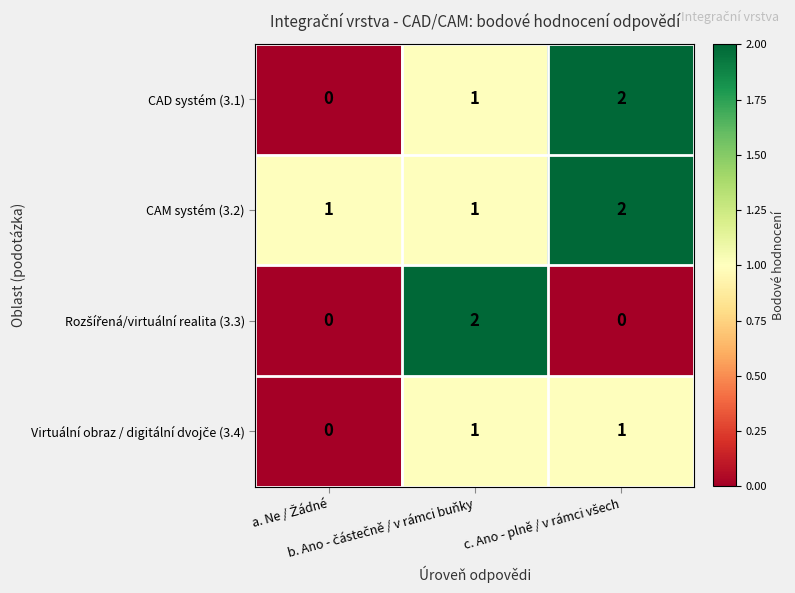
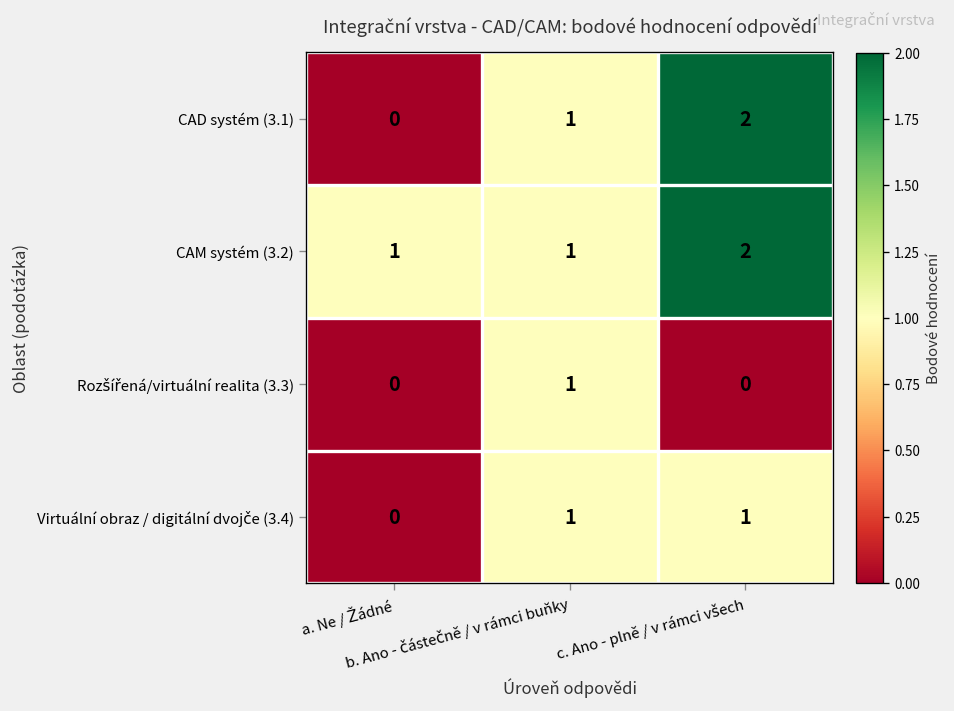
  {
    "CAD systém (3.1)": {
      "a. Ne / Žádné": 0,
      "b. Ano - částečně / v rámci buňky": 1,
      "c. Ano - plně / v rámci všech": 2
    },
    "CAM systém (3.2)": {
      "a. Ne / Žádné": 1,
      "b. Ano - částečně / v rámci buňky": 1,
      "c. Ano - plně / v rámci všech": 2
    },
    "Rozšířená/virtuální realita (3.3)": {
      "a. Ne / Žádné": 0,
-     "b. Ano - částečně / v rámci buňky": 2,
+     "b. Ano - částečně / v rámci buňky": 1,
      "c. Ano - plně / v rámci všech": 0
    },
    "Virtuální obraz / digitální dvojče (3.4)": {
      "a. Ne / Žádné": 0,
      "b. Ano - částečně / v rámci buňky": 1,
      "c. Ano - plně / v rámci všech": 1
    }
  }
